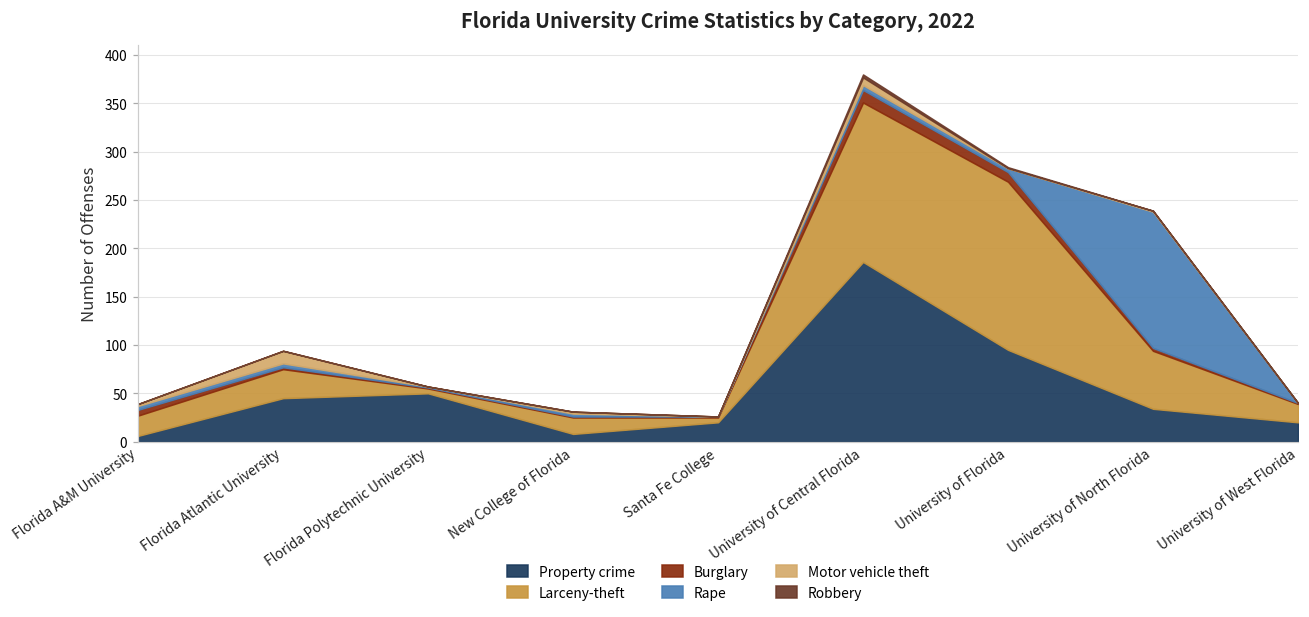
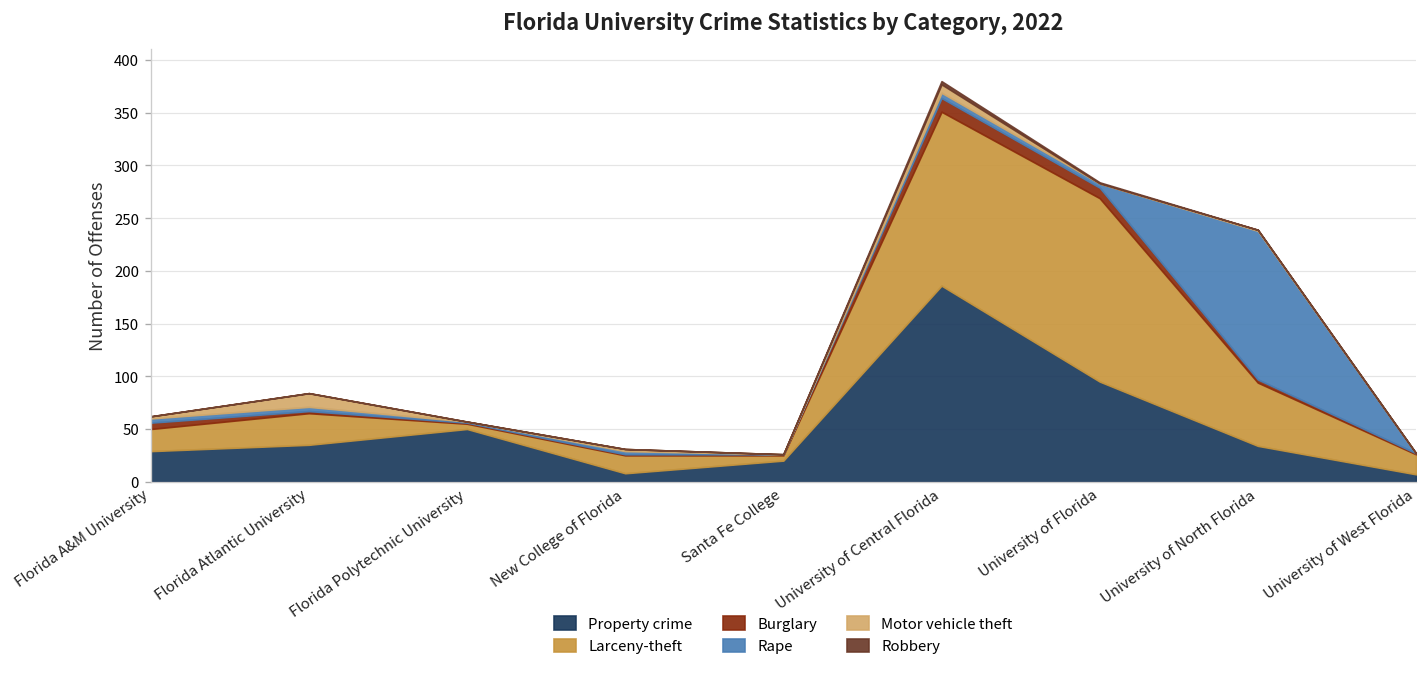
  {
    "Property crime": {
-     "Florida A&M University": 10,
-     "Florida Atlantic University": 50,
+     "Florida A&M University": 30,
+     "Florida Atlantic University": 40,
      "Florida Polytechnic University": 50,
      "New College of Florida": 10,
      "Santa Fe College": 20,
      "University of Central Florida": 190,
      "University of Florida": 100,
      "University of North Florida": 30,
-     "University of West Florida": 20
+     "University of West Florida": 10
    },
    "Rape": {
      "Florida Atlantic University": 0,
      "University of Central Florida": 10
    }
  }
